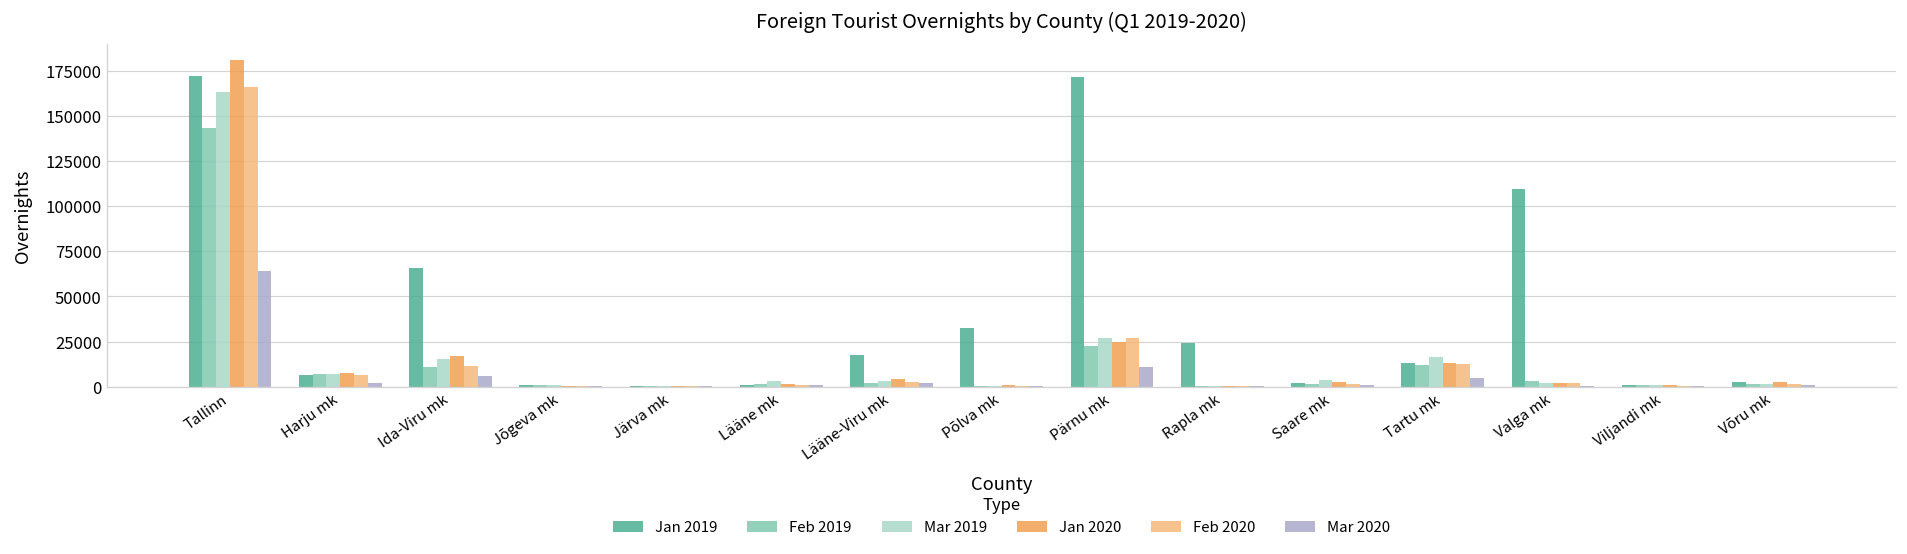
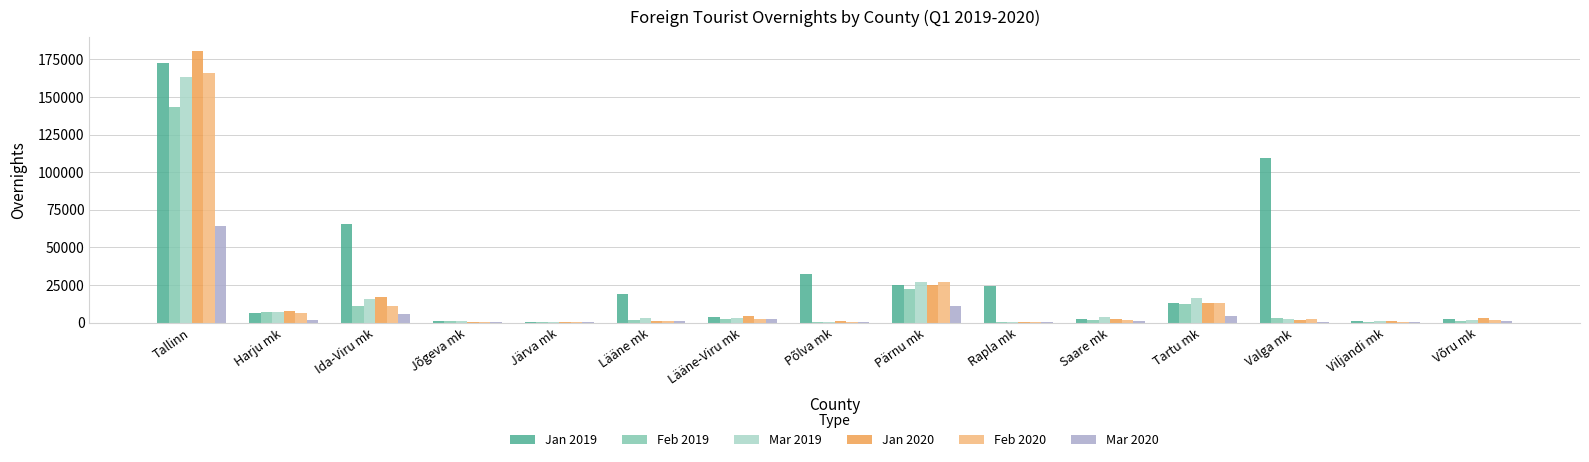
  {
    "Jan 2019": {
      "Tallinn": 172000,
      "Harju mk": 6000,
      "Ida-Viru mk": 66000,
-     "Lääne mk": 1000,
-     "Lääne-Viru mk": 17000,
+     "Lääne mk": 19000,
+     "Lääne-Viru mk": 4000,
      "Põlva mk": 33000,
-     "Pärnu mk": 171000,
+     "Pärnu mk": 25000,
      "Rapla mk": 24000,
      "Saare mk": 2000,
      "Tartu mk": 13000,
      "Valga mk": 109000,
      "Võru mk": 2000
    }
  }
